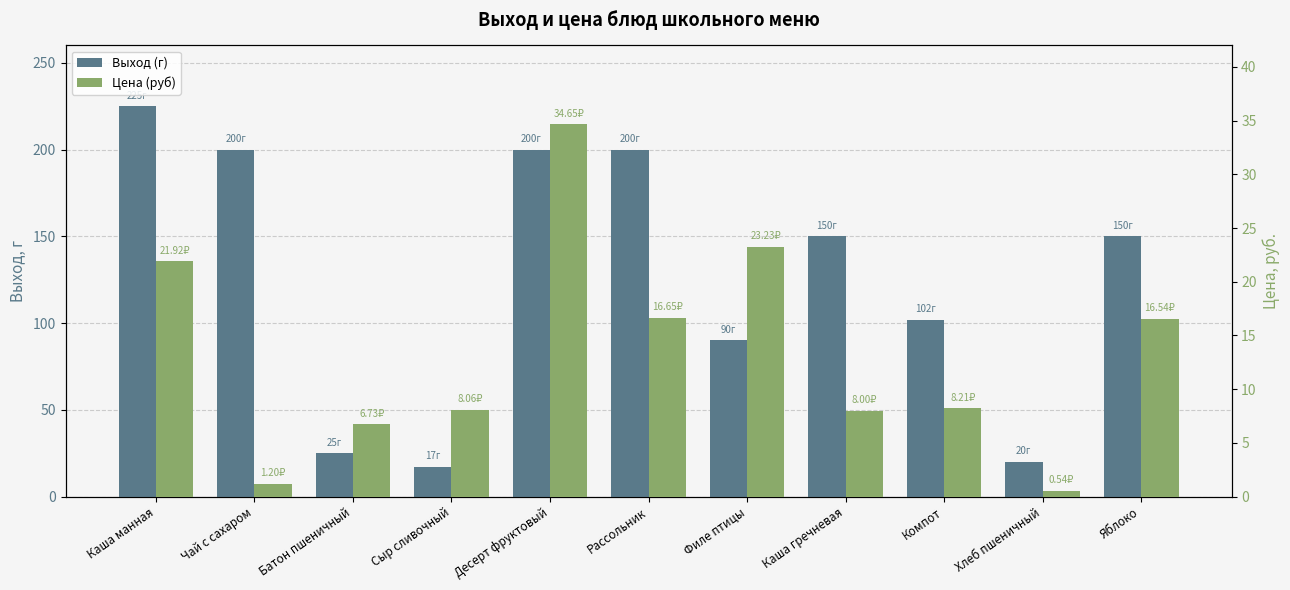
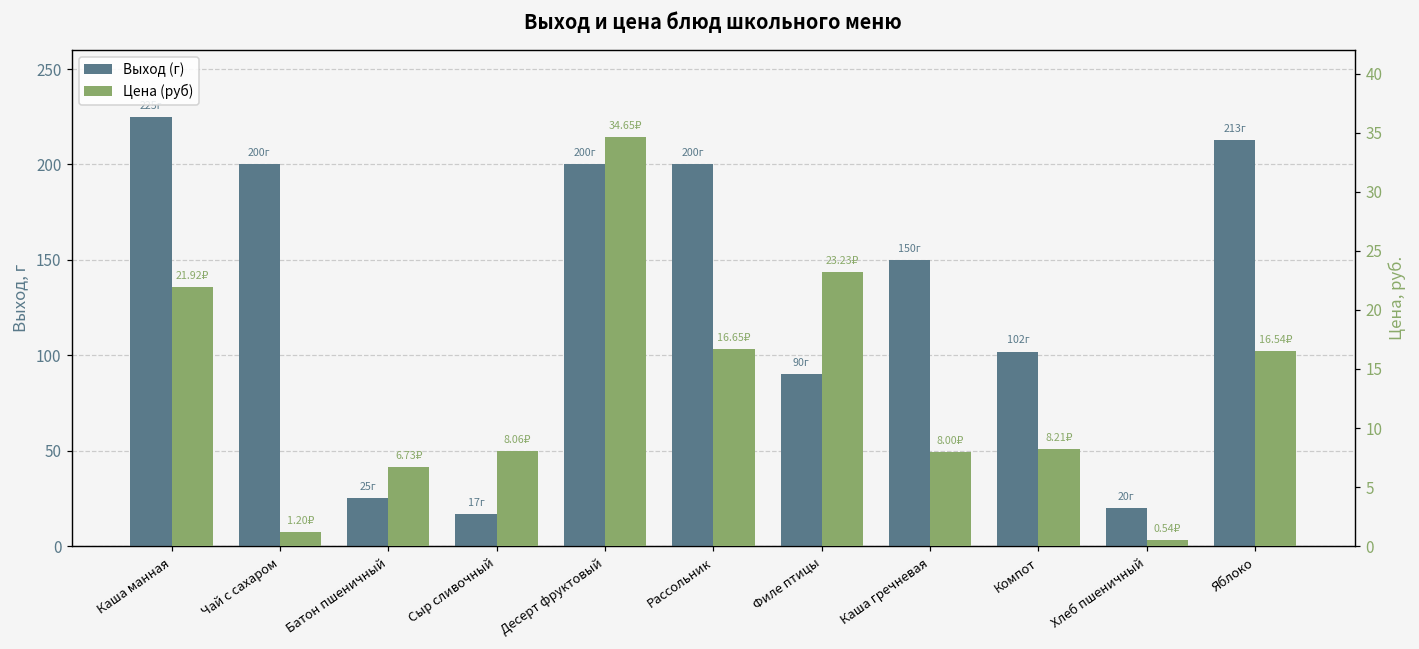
  {
    "Выход (г)": {
      "Чай с сахаром": "200г",
      "Батон пшеничный": "25г",
      "Сыр сливочный": "17г",
      "Десерт фруктовый": "200г",
      "Рассольник": "200г",
      "Филе птицы": "90г",
      "Каша гречневая": "150г",
      "Компот": "102г",
      "Хлеб пшеничный": "20г",
-     "Яблоко": "150г"
+     "Яблоко": "213г"
    },
    "Цена (руб)": {
      "Каша манная": "21.92₽",
      "Чай с сахаром": "1.20₽",
      "Батон пшеничный": "6.73₽",
      "Сыр сливочный": "8.06₽",
      "Десерт фруктовый": "34.65₽",
      "Рассольник": "16.65₽",
      "Филе птицы": "23.23₽",
      "Каша гречневая": "8.00₽",
      "Компот": "8.21₽",
      "Хлеб пшеничный": "0.54₽",
      "Яблоко": "16.54₽"
    }
  }
